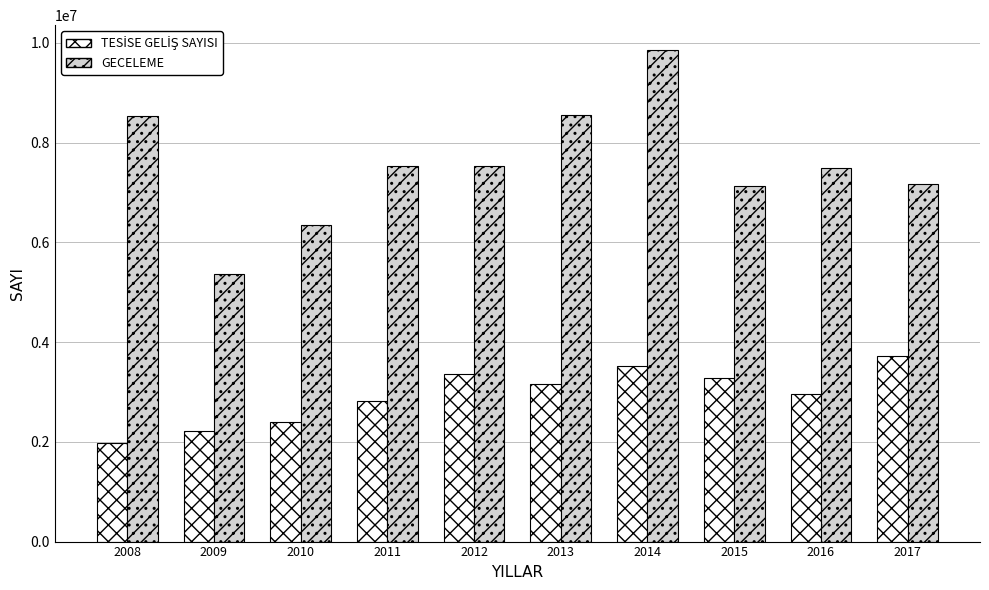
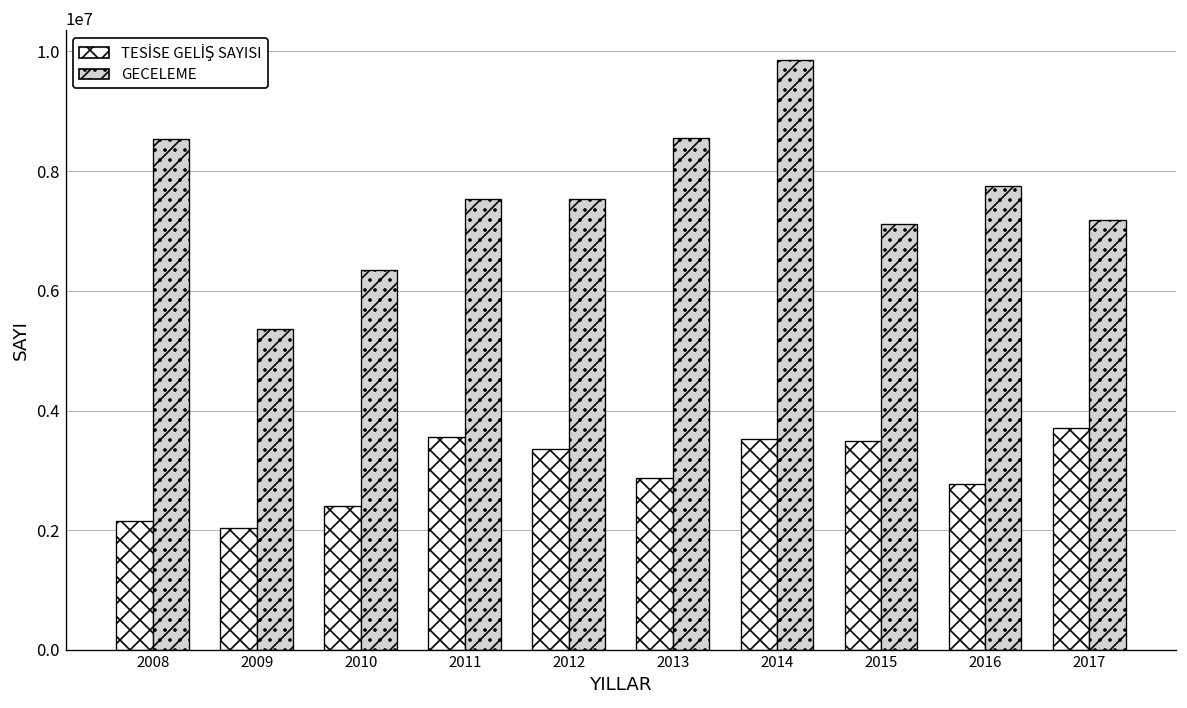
  {
    "TESİSE GELİŞ SAYISI": {
-     "2008": 2000000,
-     "2009": 2200000,
+     "2008": 2100000,
+     "2009": 2000000,
      "2010": 2400000,
-     "2011": 2800000,
+     "2011": 3600000,
      "2012": 3400000,
-     "2013": 3200000,
+     "2013": 2900000,
      "2014": 3500000,
-     "2015": 3300000,
-     "2016": 3000000,
+     "2015": 3500000,
+     "2016": 2800000,
      "2017": 3700000
    },
    "GECELEME": {
      "2008": 8500000,
      "2009": 5400000,
      "2010": 6300000,
      "2011": 7500000,
      "2012": 7500000,
      "2013": 8600000,
      "2014": 9900000,
      "2015": 7100000,
-     "2016": 7500000,
+     "2016": 7700000,
      "2017": 7200000
    }
  }
